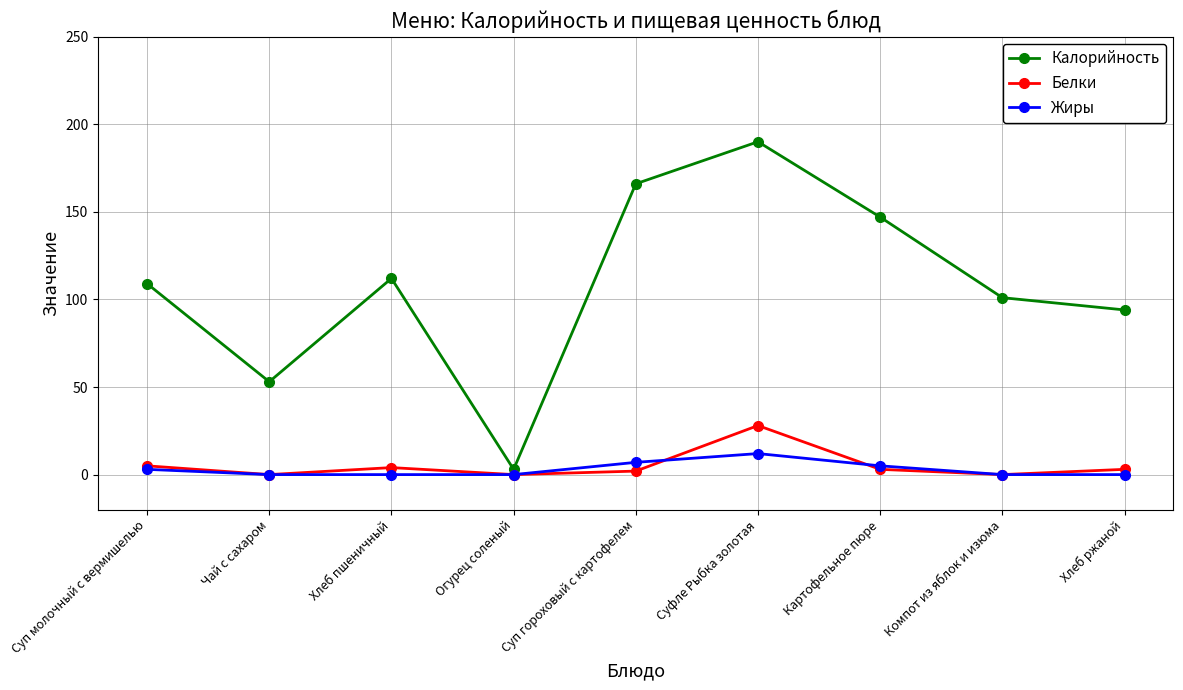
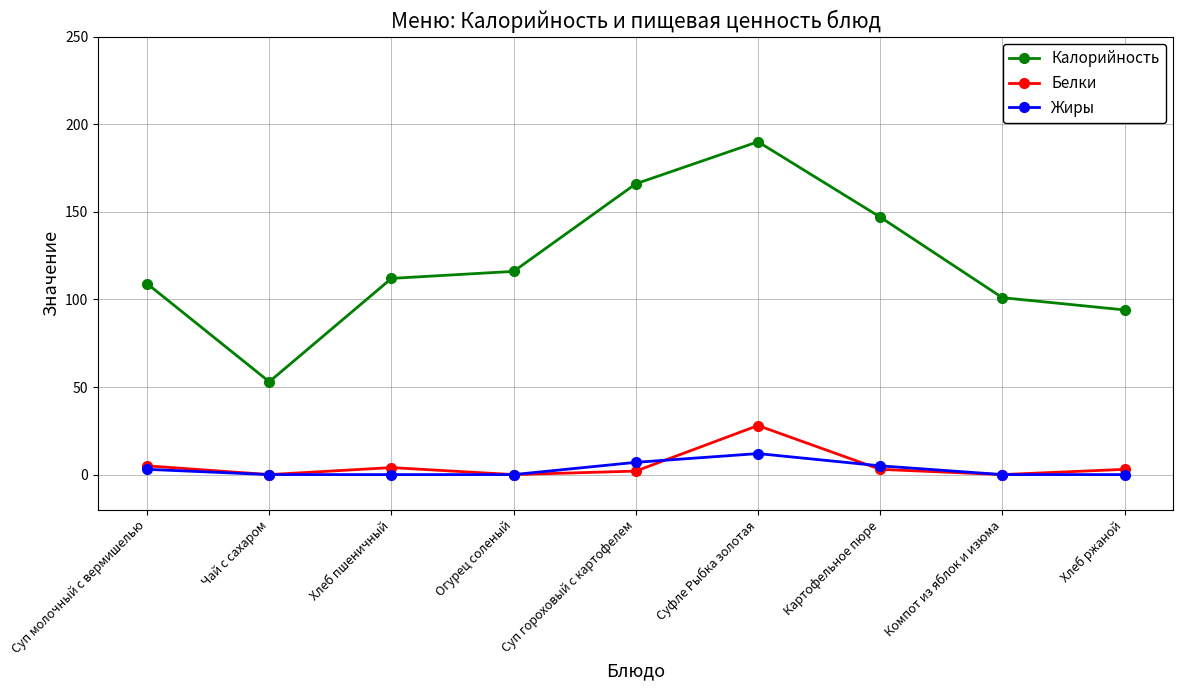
  {
    "Калорийность": {
      "Суп молочный с вермишелью": 109,
      "Чай с сахаром": 53,
      "Хлеб пшеничный": 112,
-     "Огурец соленый": 3,
+     "Огурец соленый": 116,
      "Суп гороховый с картофелем": 166,
      "Суфле Рыбка золотая": 190,
      "Картофельное пюре": 147,
      "Компот из яблок и изюма": 101,
      "Хлеб ржаной": 94
    },
    "Белки": {
      "Суп молочный с вермишелью": 5,
      "Хлеб пшеничный": 4,
      "Суп гороховый с картофелем": 2,
      "Суфле Рыбка золотая": 28,
      "Картофельное пюре": 3,
      "Хлеб ржаной": 3
    },
    "Жиры": {
      "Суп молочный с вермишелью": 3,
      "Хлеб пшеничный": 0,
      "Суп гороховый с картофелем": 7,
      "Суфле Рыбка золотая": 12,
      "Картофельное пюре": 5,
      "Хлеб ржаной": 0
    }
  }
